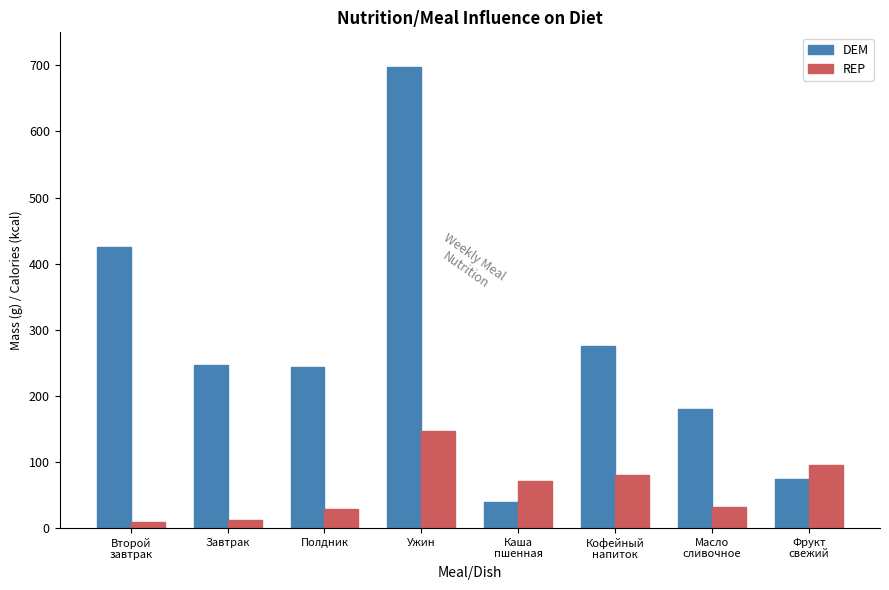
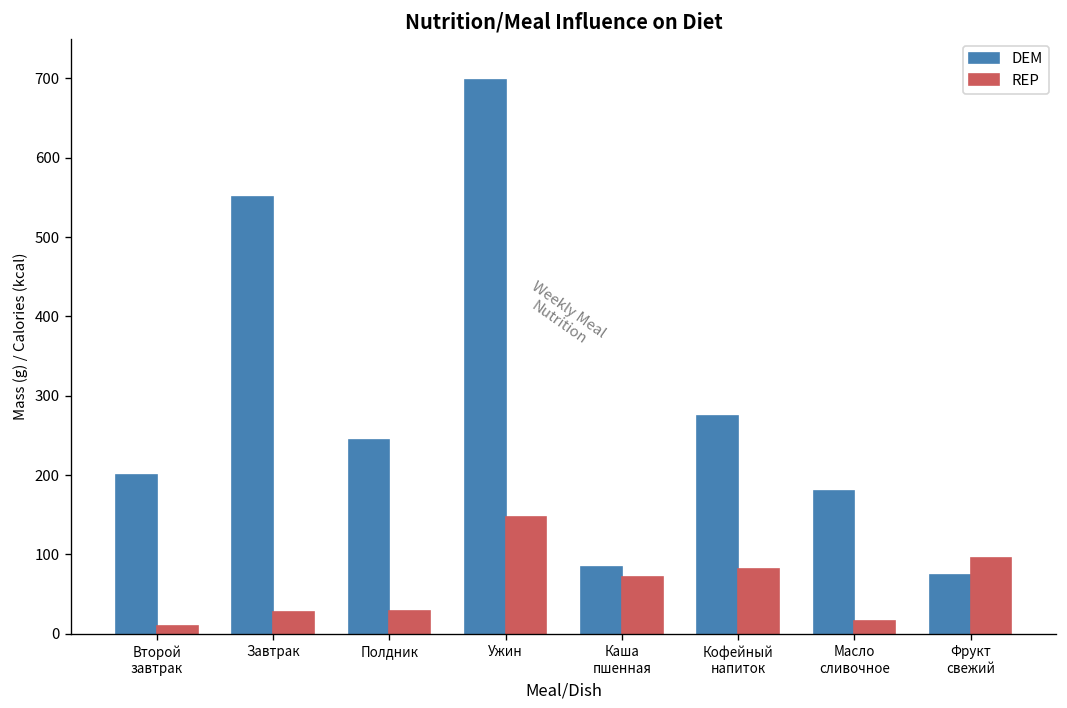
  {
    "DEM": {
-     "Второй завтрак": 430,
-     "Завтрак": 250,
+     "Второй завтрак": 200,
+     "Завтрак": 550,
      "Полдник": 240,
      "Ужин": 700,
-     "Каша пшенная": 40,
+     "Каша пшенная": 80,
      "Кофейный напиток": 280,
      "Масло сливочное": 180,
      "Фрукт свежий": 70
    },
    "REP": {
      "Второй завтрак": 10,
-     "Завтрак": 10,
+     "Завтрак": 30,
      "Полдник": 30,
      "Ужин": 150,
      "Каша пшенная": 70,
      "Кофейный напиток": 80,
-     "Масло сливочное": 30,
+     "Масло сливочное": 20,
      "Фрукт свежий": 100
    }
  }
